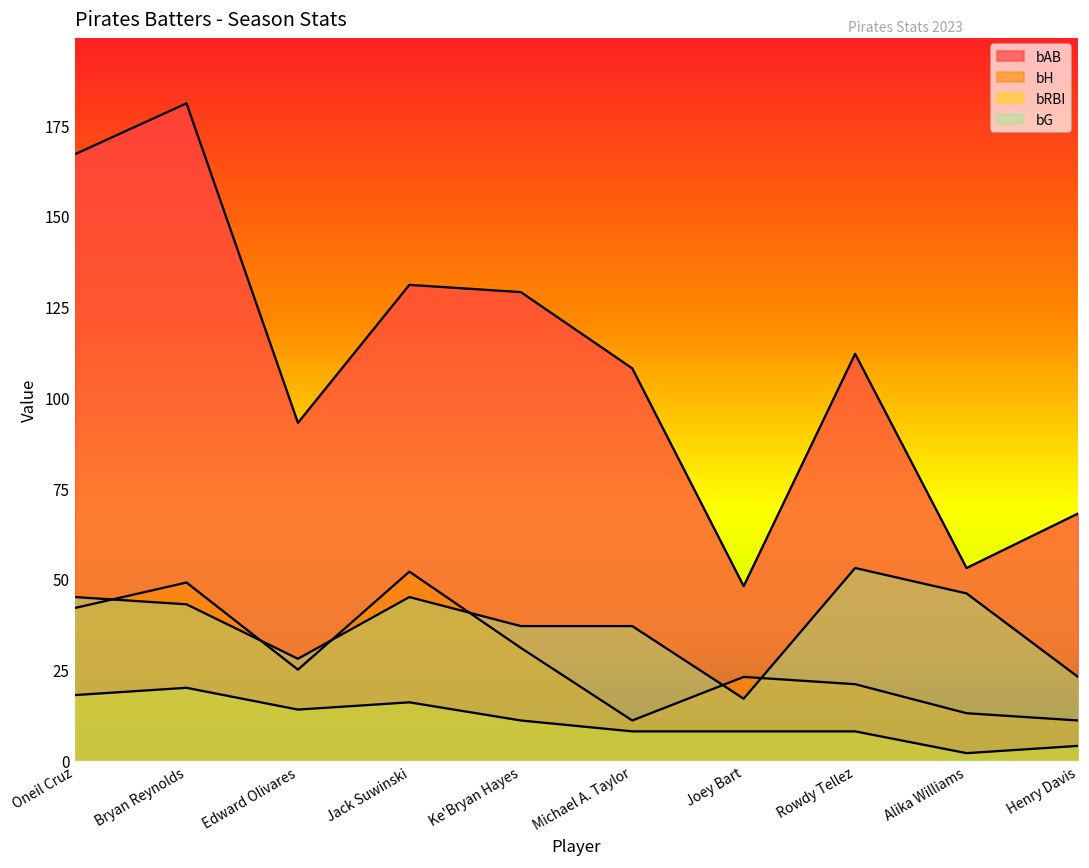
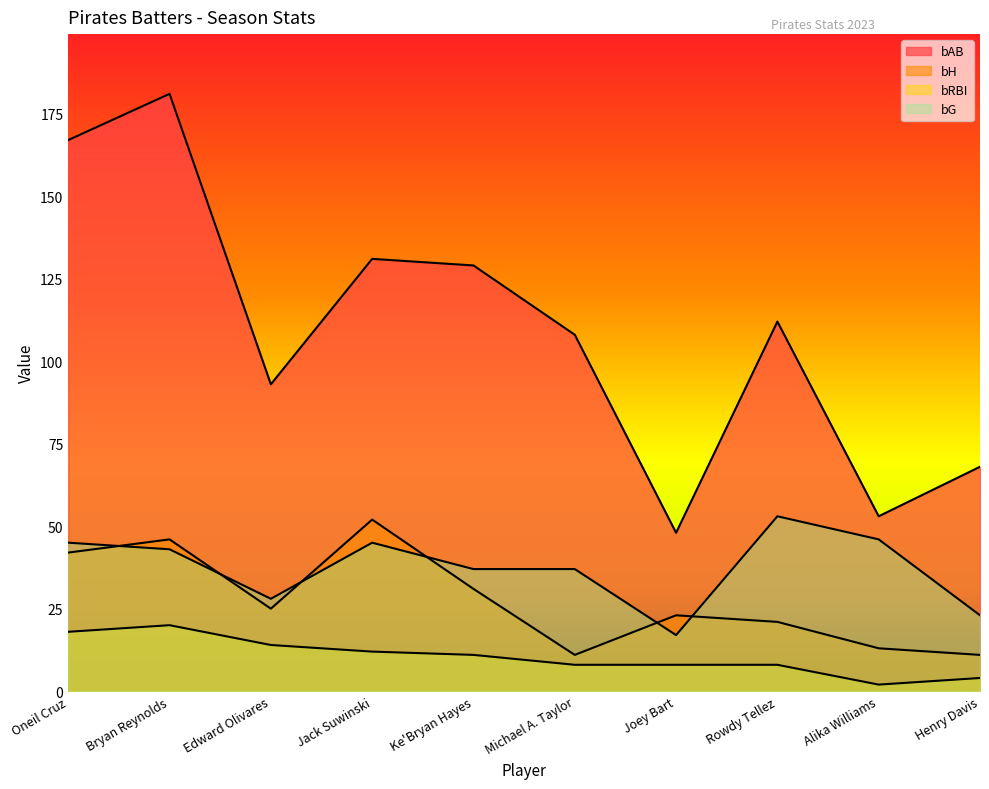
  {
    "bAB": {
      "Oneil Cruz": 167,
      "Bryan Reynolds": 181,
      "Edward Olivares": 93,
      "Jack Suwinski": 131,
      "Ke'Bryan Hayes": 129,
      "Michael A. Taylor": 108,
      "Joey Bart": 48,
      "Rowdy Tellez": 112,
      "Alika Williams": 53,
      "Henry Davis": 68
    },
    "bH": {
      "Oneil Cruz": 42,
-     "Bryan Reynolds": 49,
+     "Bryan Reynolds": 46,
      "Edward Olivares": 25,
      "Jack Suwinski": 52,
      "Ke'Bryan Hayes": 31,
      "Michael A. Taylor": 11,
      "Joey Bart": 23,
      "Rowdy Tellez": 21,
      "Alika Williams": 13,
      "Henry Davis": 11
    },
    "bRBI": {
      "Oneil Cruz": 18,
      "Bryan Reynolds": 20,
      "Edward Olivares": 14,
-     "Jack Suwinski": 16,
+     "Jack Suwinski": 12,
      "Ke'Bryan Hayes": 11,
      "Michael A. Taylor": 8,
      "Joey Bart": 8,
      "Rowdy Tellez": 8,
      "Alika Williams": 2,
      "Henry Davis": 4
    },
    "bG": {
      "Oneil Cruz": 45,
      "Bryan Reynolds": 43,
      "Edward Olivares": 28,
      "Jack Suwinski": 45,
      "Ke'Bryan Hayes": 37,
      "Michael A. Taylor": 37,
      "Joey Bart": 17,
      "Rowdy Tellez": 53,
      "Alika Williams": 46,
      "Henry Davis": 23
    }
  }
